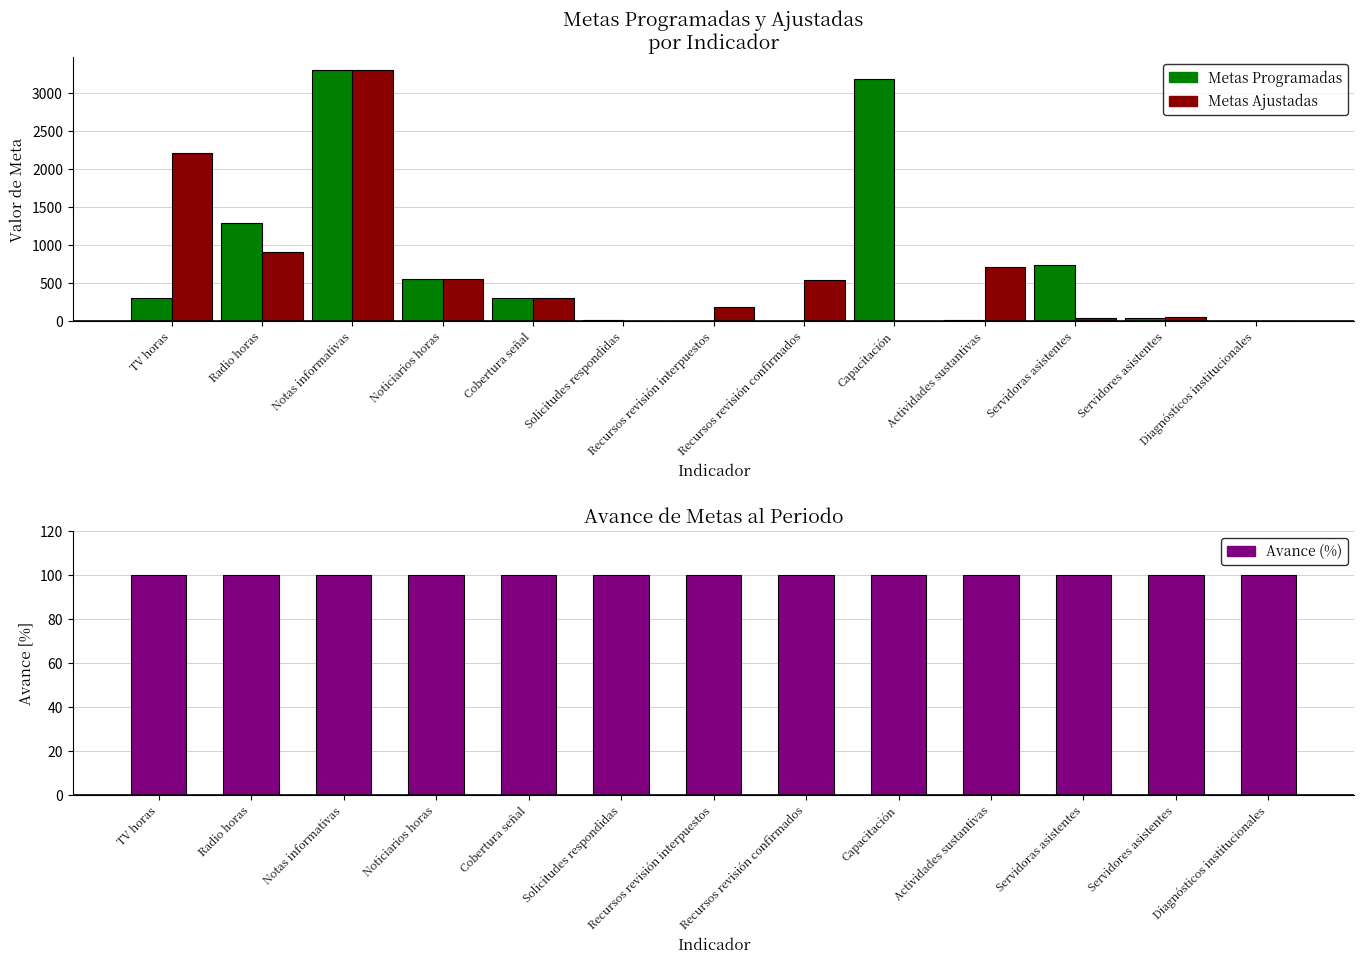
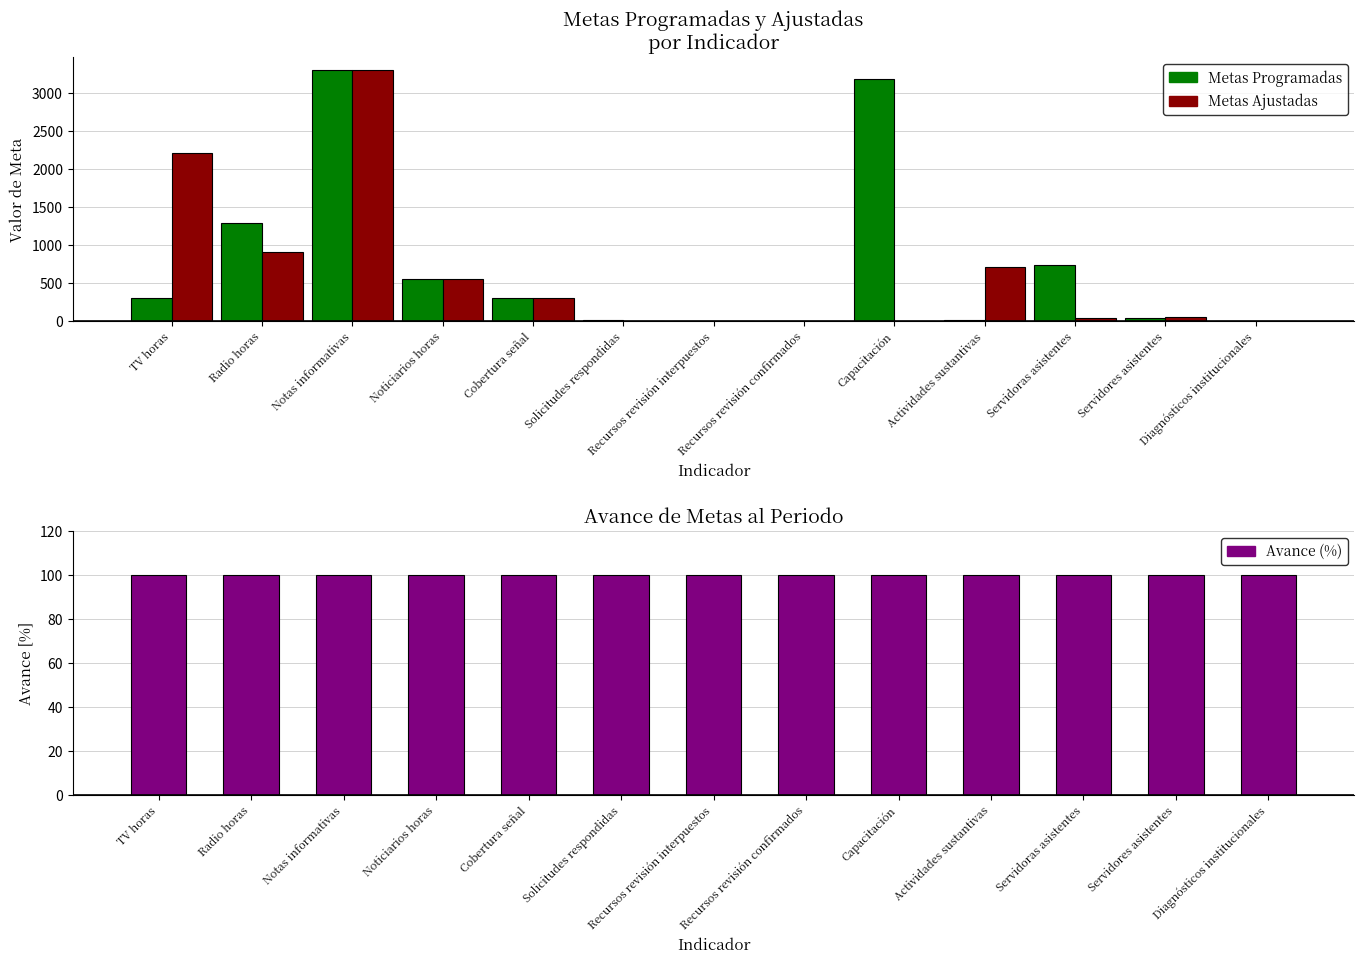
  {
    "Metas Programadas y Ajustadas por Indicador": {
      "Metas Programadas": {
        "TV horas": 300,
        "Radio horas": 1300,
        "Notas informativas": 3300,
        "Noticiarios horas": 500,
        "Cobertura señal": 300,
        "Recursos revisión confirmados": 0,
        "Capacitación": 3200,
        "Servidoras asistentes": 700,
        "Servidores asistentes": 0
      },
      "Metas Ajustadas": {
        "TV horas": 2200,
        "Radio horas": 900,
        "Notas informativas": 3300,
        "Noticiarios horas": 500,
        "Cobertura señal": 300,
-       "Recursos revisión interpuestos": 200,
-       "Recursos revisión confirmados": 500,
+       "Recursos revisión interpuestos": 0,
+       "Recursos revisión confirmados": 0,
        "Actividades sustantivas": 700,
        "Servidoras asistentes": 0,
        "Servidores asistentes": 100
      }
    },
    "Avance de Metas al Periodo": {
      "TV horas": 100,
      "Radio horas": 100,
      "Notas informativas": 100,
      "Noticiarios horas": 100,
      "Cobertura señal": 100,
      "Solicitudes respondidas": 100,
      "Recursos revisión interpuestos": 100,
      "Recursos revisión confirmados": 100,
      "Capacitación": 100,
      "Actividades sustantivas": 100,
      "Servidoras asistentes": 100,
      "Servidores asistentes": 100,
      "Diagnósticos institucionales": 100
    }
  }
